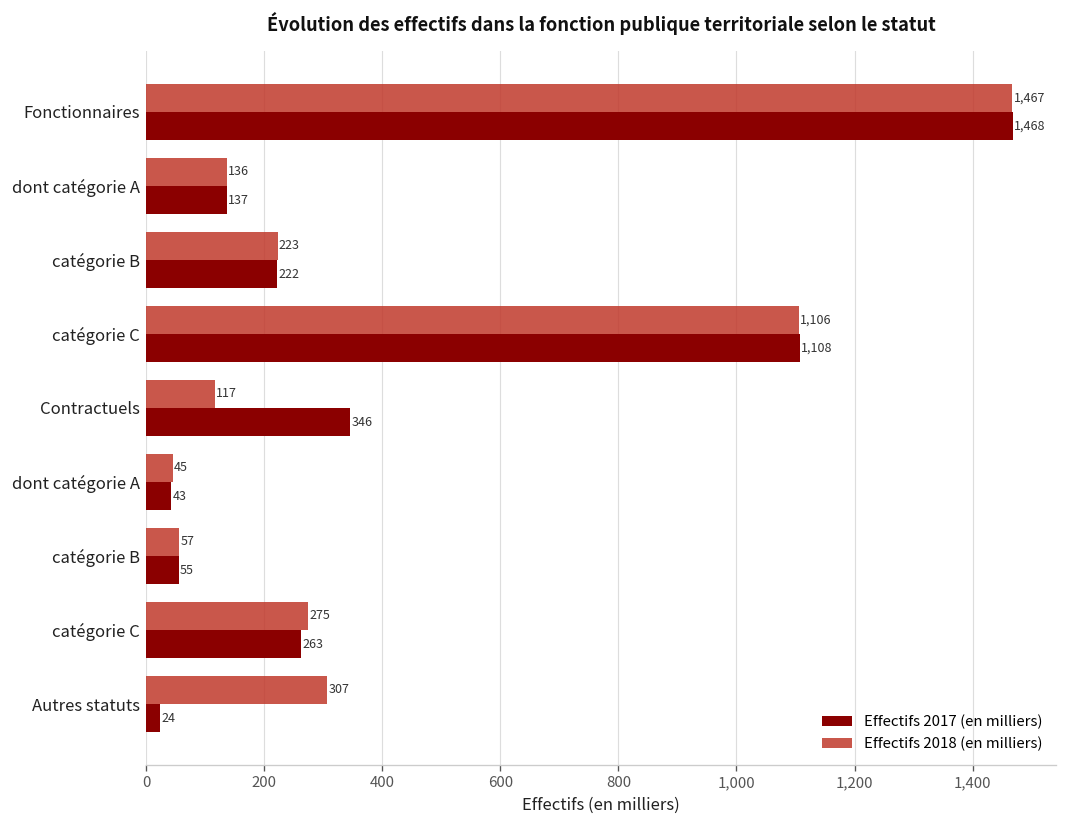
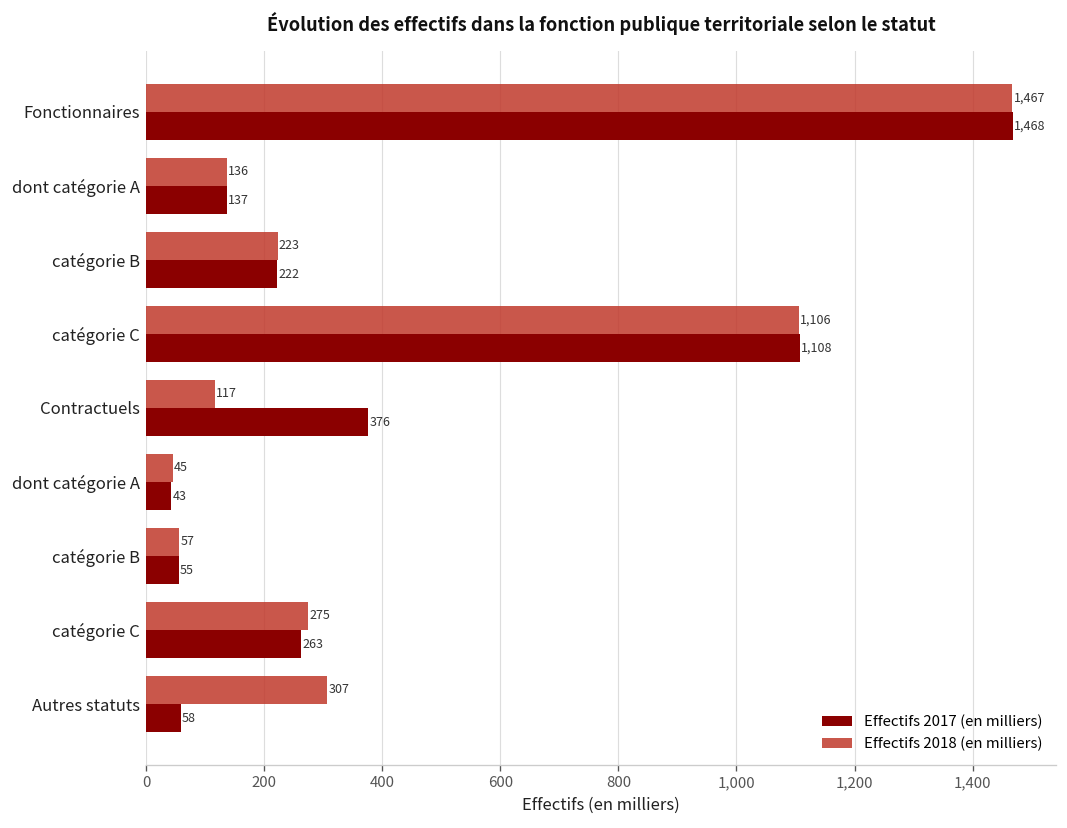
  {
    "Effectifs 2017 (en milliers)": {
      "Fonctionnaires": "1,468",
-     "Contractuels": "346",
-     "Autres statuts": "24"
+     "Contractuels": "376",
+     "Autres statuts": "58"
    },
    "Effectifs 2018 (en milliers)": {
      "Fonctionnaires": "1,467",
      "Contractuels": "117",
      "Autres statuts": "307"
    }
  }
